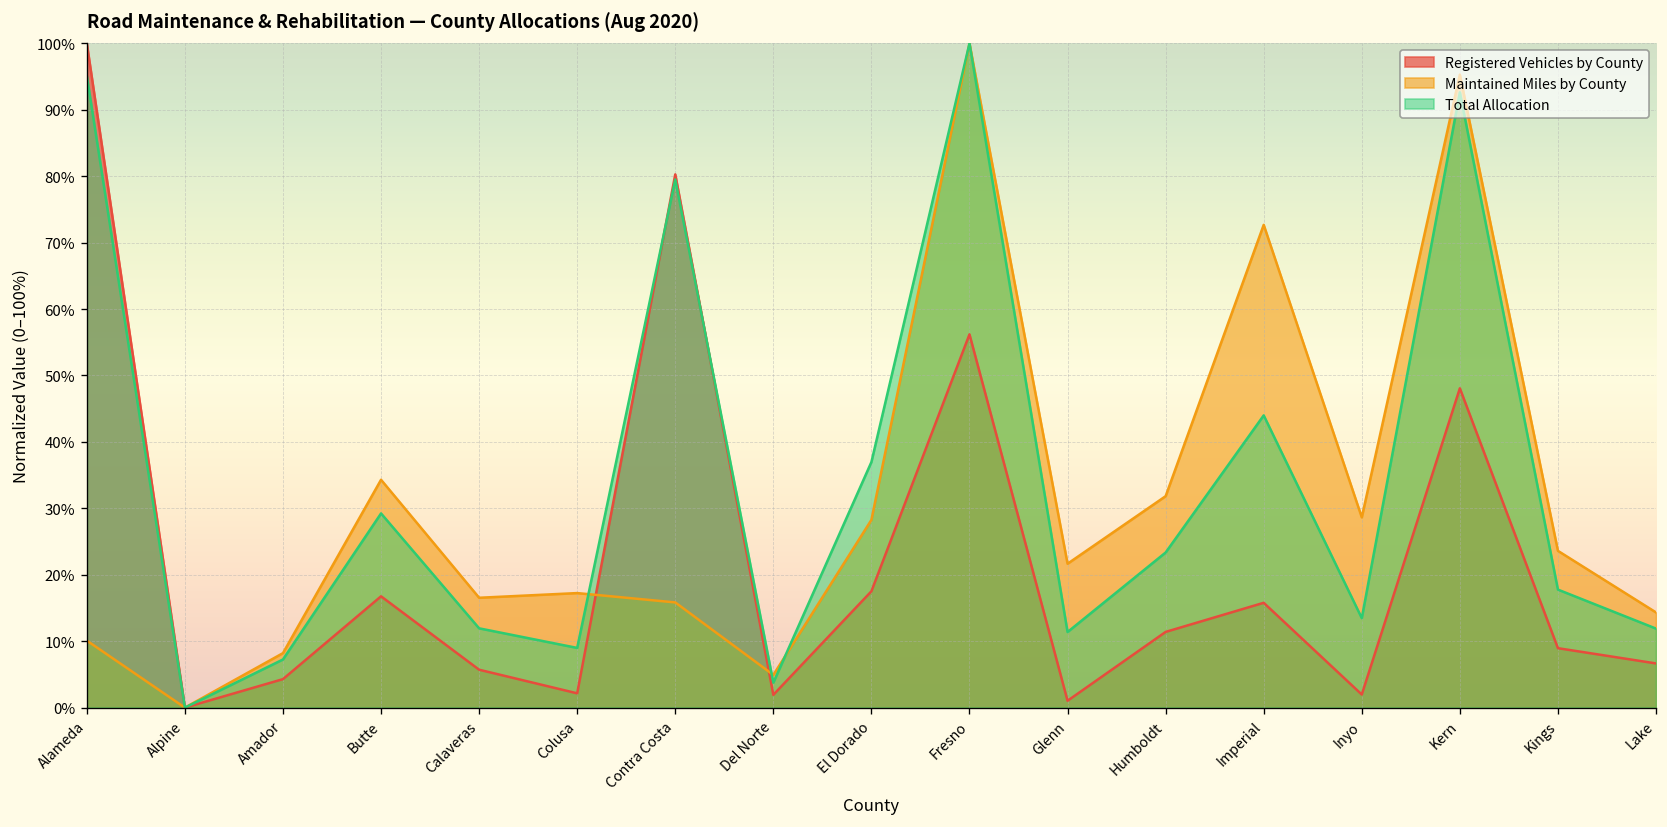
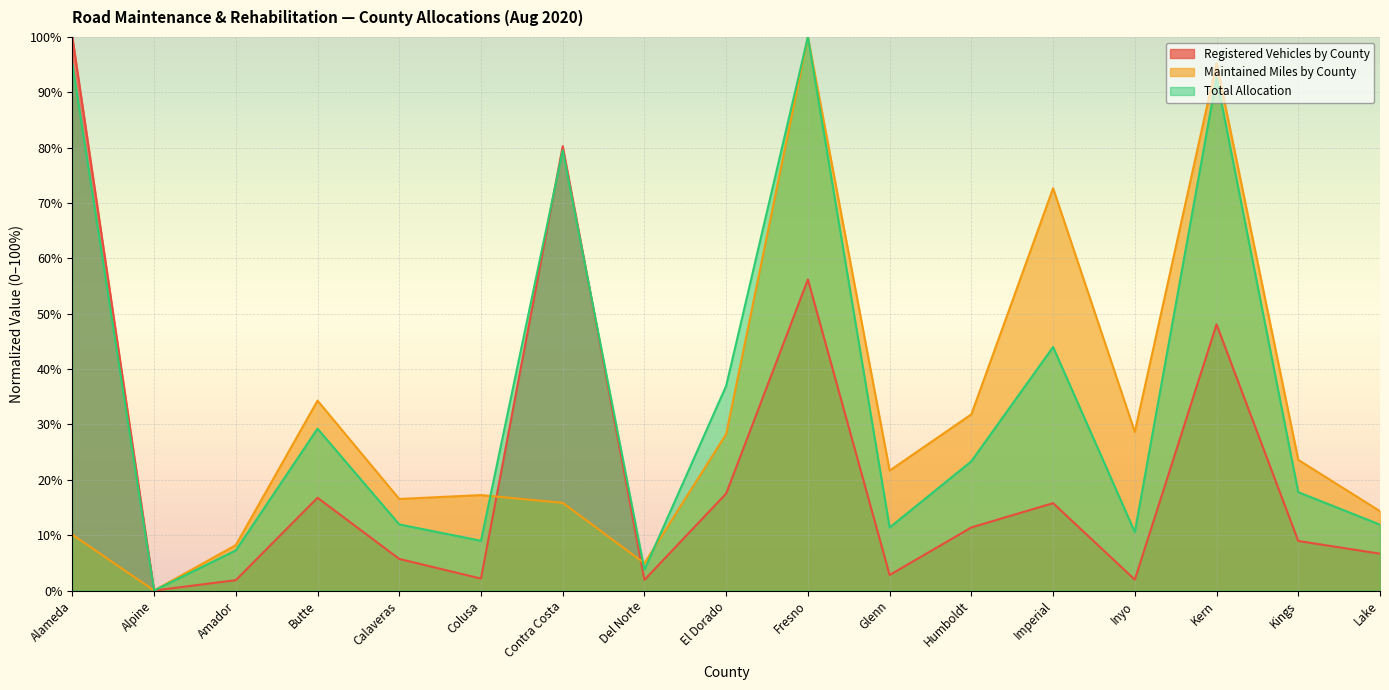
  {
    "Registered Vehicles by County": {
      "Alameda": "100%",
-     "Amador": "4%",
+     "Amador": "2%",
      "Butte": "17%",
      "Calaveras": "6%",
      "Colusa": "2%",
      "Contra Costa": "80%",
      "Del Norte": "2%",
      "El Dorado": "18%",
      "Fresno": "56%",
-     "Glenn": "1%",
+     "Glenn": "3%",
      "Humboldt": "11%",
      "Imperial": "16%",
      "Inyo": "2%",
      "Kern": "48%",
      "Kings": "9%",
      "Lake": "7%"
    },
    "Maintained Miles by County": {
      "Alameda": "10%",
      "Amador": "8%",
      "Butte": "34%",
      "Calaveras": "17%",
      "Colusa": "17%",
      "Contra Costa": "16%",
      "Del Norte": "5%",
      "El Dorado": "28%",
      "Glenn": "22%",
      "Humboldt": "32%",
      "Imperial": "73%",
      "Inyo": "29%",
      "Kings": "24%",
      "Lake": "14%"
    },
    "Total Allocation": {
      "Alameda": "95%",
      "Amador": "7%",
      "Butte": "29%",
      "Calaveras": "12%",
      "Colusa": "9%",
      "Contra Costa": "80%",
      "Del Norte": "4%",
      "El Dorado": "37%",
      "Glenn": "11%",
      "Humboldt": "23%",
      "Imperial": "44%",
-     "Inyo": "13%",
+     "Inyo": "11%",
      "Kings": "18%",
      "Lake": "12%"
    }
  }
